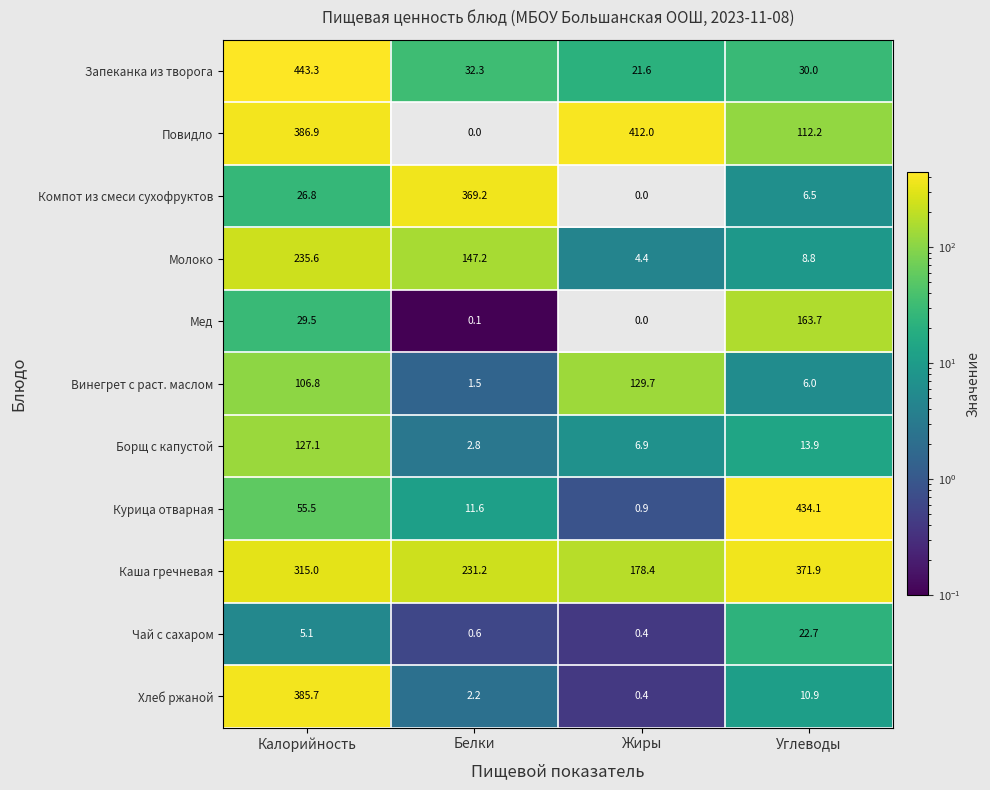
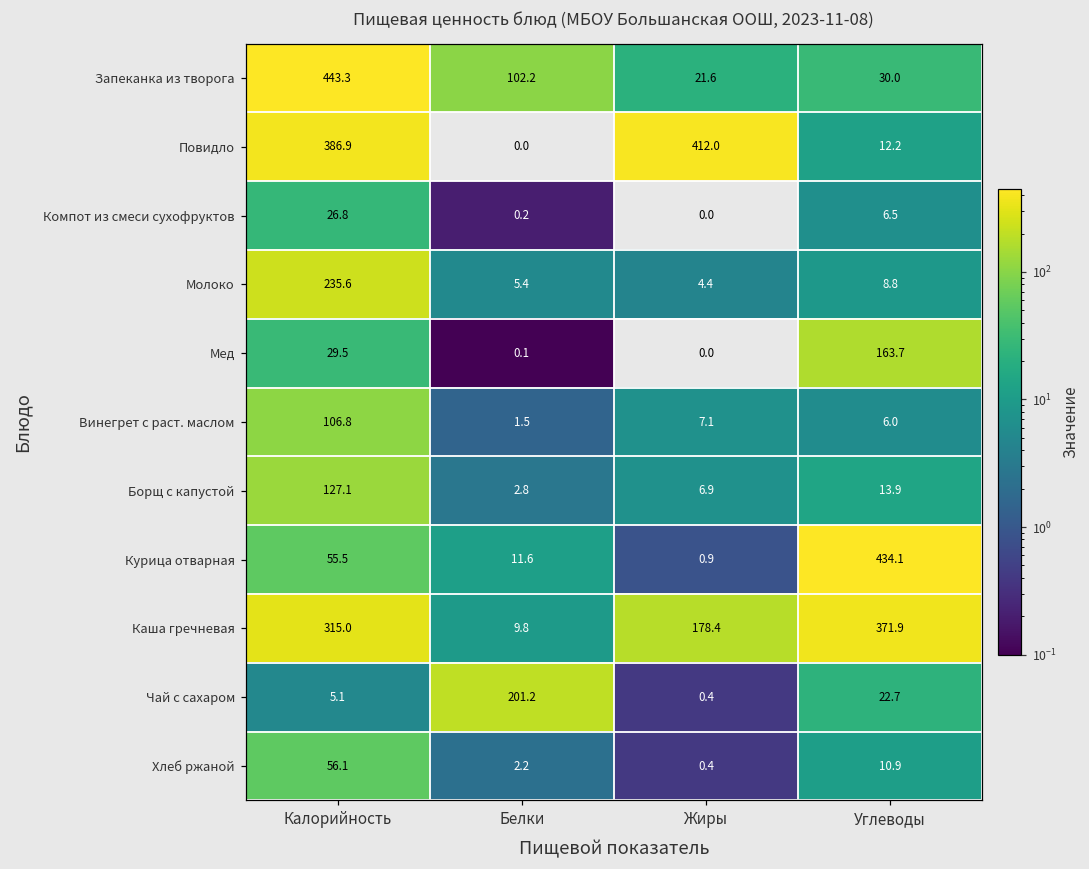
  {
    "Запеканка из творога": {
      "Калорийность": 443.3,
-     "Белки": 32.3,
+     "Белки": 102.2,
      "Жиры": 21.6,
      "Углеводы": 30.0
    },
    "Повидло": {
      "Калорийность": 386.9,
      "Белки": 0.0,
      "Жиры": 412.0,
-     "Углеводы": 112.2
+     "Углеводы": 12.2
    },
    "Компот из смеси сухофруктов": {
      "Калорийность": 26.8,
-     "Белки": 369.2,
+     "Белки": 0.2,
      "Жиры": 0.0,
      "Углеводы": 6.5
    },
    "Молоко": {
      "Калорийность": 235.6,
-     "Белки": 147.2,
+     "Белки": 5.4,
      "Жиры": 4.4,
      "Углеводы": 8.8
    },
    "Мед": {
      "Калорийность": 29.5,
      "Белки": 0.1,
      "Жиры": 0.0,
      "Углеводы": 163.7
    },
    "Винегрет с раст. маслом": {
      "Калорийность": 106.8,
      "Белки": 1.5,
-     "Жиры": 129.7,
+     "Жиры": 7.1,
      "Углеводы": 6.0
    },
    "Борщ с капустой": {
      "Калорийность": 127.1,
      "Белки": 2.8,
      "Жиры": 6.9,
      "Углеводы": 13.9
    },
    "Курица отварная": {
      "Калорийность": 55.5,
      "Белки": 11.6,
      "Жиры": 0.9,
      "Углеводы": 434.1
    },
    "Каша гречневая": {
      "Калорийность": 315.0,
-     "Белки": 231.2,
+     "Белки": 9.8,
      "Жиры": 178.4,
      "Углеводы": 371.9
    },
    "Чай с сахаром": {
      "Калорийность": 5.1,
-     "Белки": 0.6,
+     "Белки": 201.2,
      "Жиры": 0.4,
      "Углеводы": 22.7
    },
    "Хлеб ржаной": {
-     "Калорийность": 385.7,
+     "Калорийность": 56.1,
      "Белки": 2.2,
      "Жиры": 0.4,
      "Углеводы": 10.9
    }
  }
